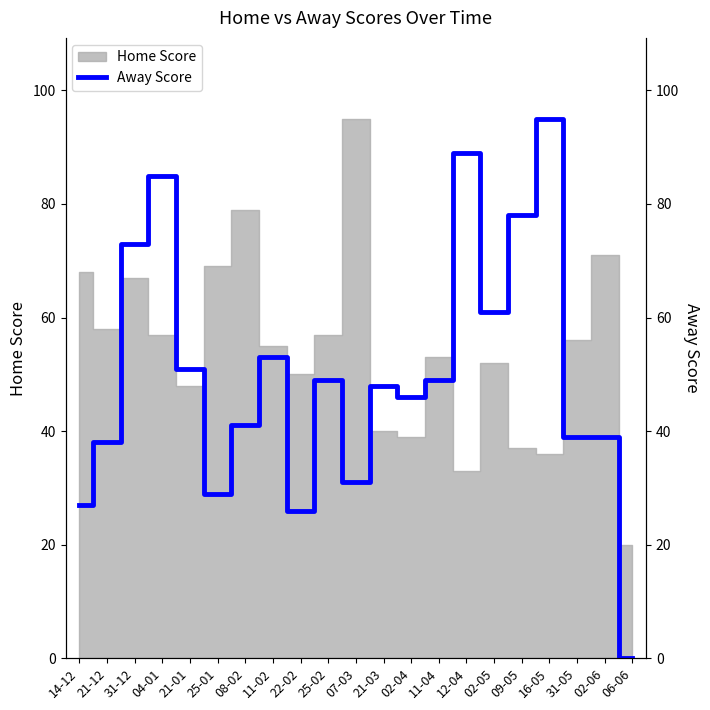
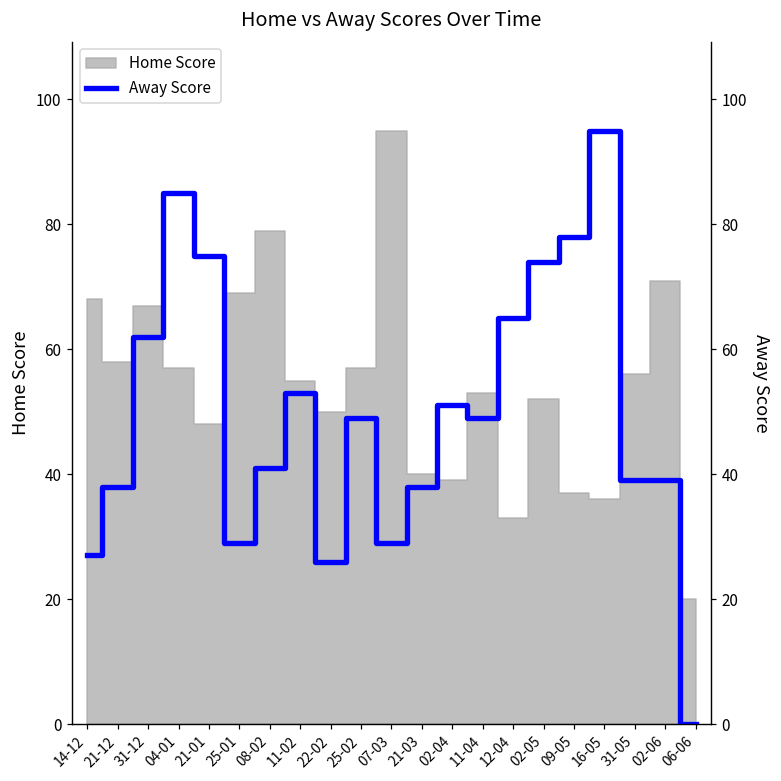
  {
    "Away Score": {
      "14-12": 27,
      "21-12": 38,
-     "31-12": 73,
+     "31-12": 62,
      "04-01": 85,
-     "21-01": 51,
+     "21-01": 75,
      "25-01": 29,
      "08-02": 41,
      "11-02": 53,
      "22-02": 26,
      "25-02": 49,
-     "07-03": 31,
-     "21-03": 48,
-     "02-04": 46,
+     "07-03": 29,
+     "21-03": 38,
+     "02-04": 51,
      "11-04": 49,
-     "12-04": 89,
-     "02-05": 61,
+     "12-04": 65,
+     "02-05": 74,
      "09-05": 78,
      "16-05": 95,
      "31-05": 39,
      "02-06": 39,
      "06-06": 0
    }
  }
